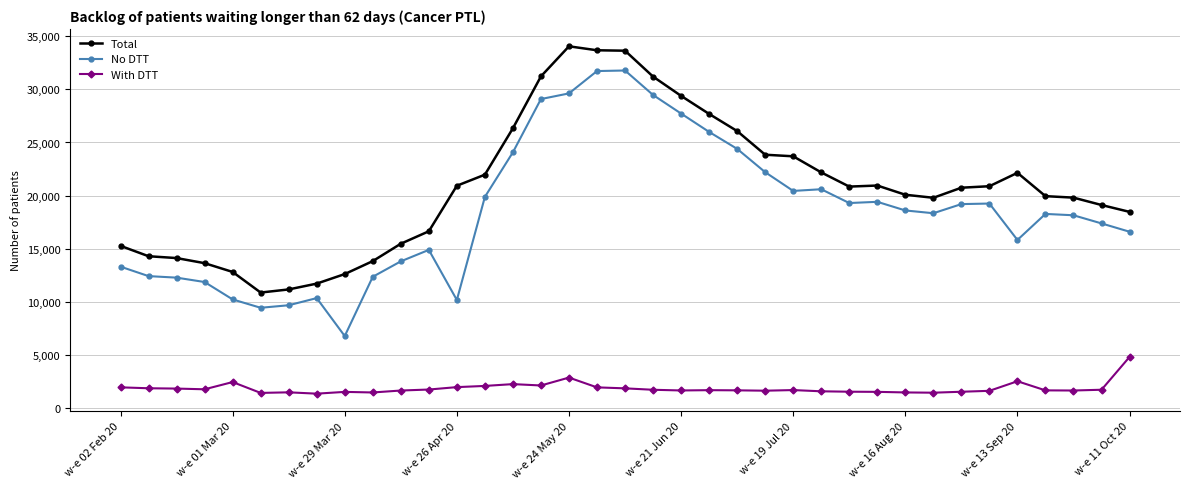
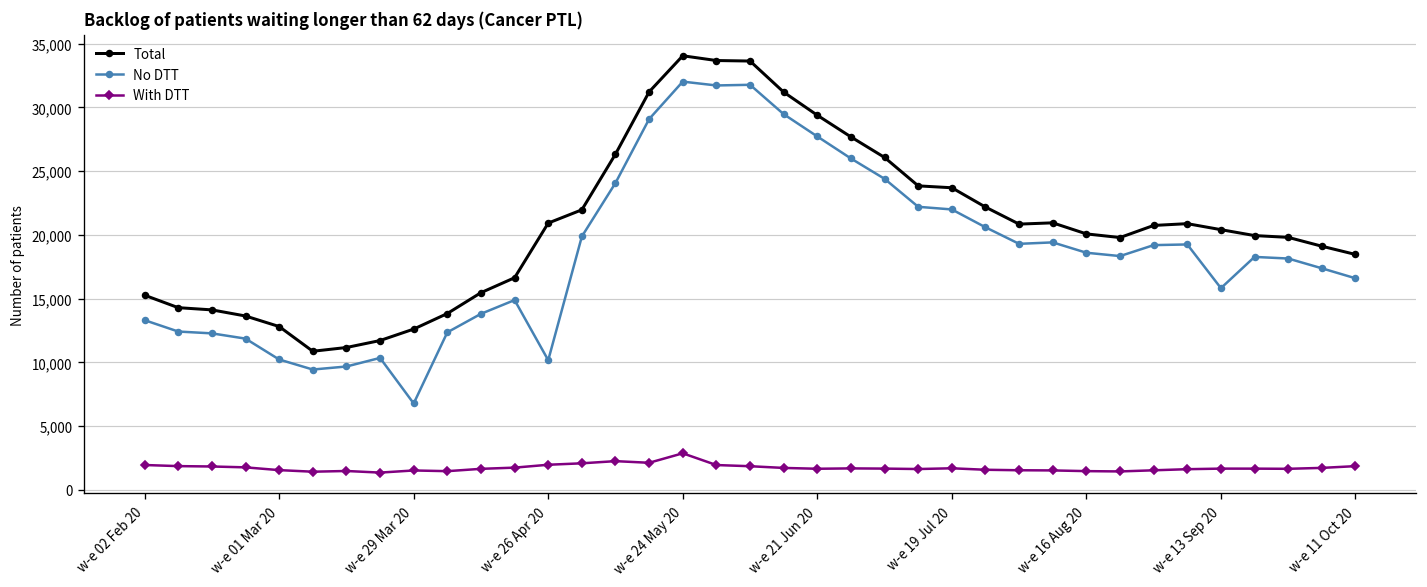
  {
    "Total": {
      "w-e 02 Feb 20": "15,300",
      "w-e 01 Mar 20": "12,800",
      "w-e 29 Mar 20": "12,600",
      "w-e 26 Apr 20": "20,900",
      "w-e 24 May 20": "34,100",
      "w-e 21 Jun 20": "29,400",
      "w-e 19 Jul 20": "23,700",
      "w-e 16 Aug 20": "20,100",
-     "w-e 13 Sep 20": "22,100",
+     "w-e 13 Sep 20": "20,400",
      "w-e 11 Oct 20": "18,500"
    },
    "No DTT": {
      "w-e 02 Feb 20": "13,300",
      "w-e 01 Mar 20": "10,200",
      "w-e 29 Mar 20": "6,800",
      "w-e 26 Apr 20": "10,200",
-     "w-e 24 May 20": "29,600",
+     "w-e 24 May 20": "32,000",
      "w-e 21 Jun 20": "27,700",
-     "w-e 19 Jul 20": "20,400",
+     "w-e 19 Jul 20": "22,000",
      "w-e 16 Aug 20": "18,600",
      "w-e 13 Sep 20": "15,800",
      "w-e 11 Oct 20": "16,600"
    },
    "With DTT": {
      "w-e 02 Feb 20": "2,000",
-     "w-e 01 Mar 20": "2,500",
+     "w-e 01 Mar 20": "1,600",
      "w-e 29 Mar 20": "1,500",
      "w-e 26 Apr 20": "2,000",
      "w-e 24 May 20": "2,900",
      "w-e 21 Jun 20": "1,700",
      "w-e 19 Jul 20": "1,700",
      "w-e 16 Aug 20": "1,500",
-     "w-e 13 Sep 20": "2,500",
-     "w-e 11 Oct 20": "4,800"
+     "w-e 13 Sep 20": "1,700",
+     "w-e 11 Oct 20": "1,900"
    }
  }
